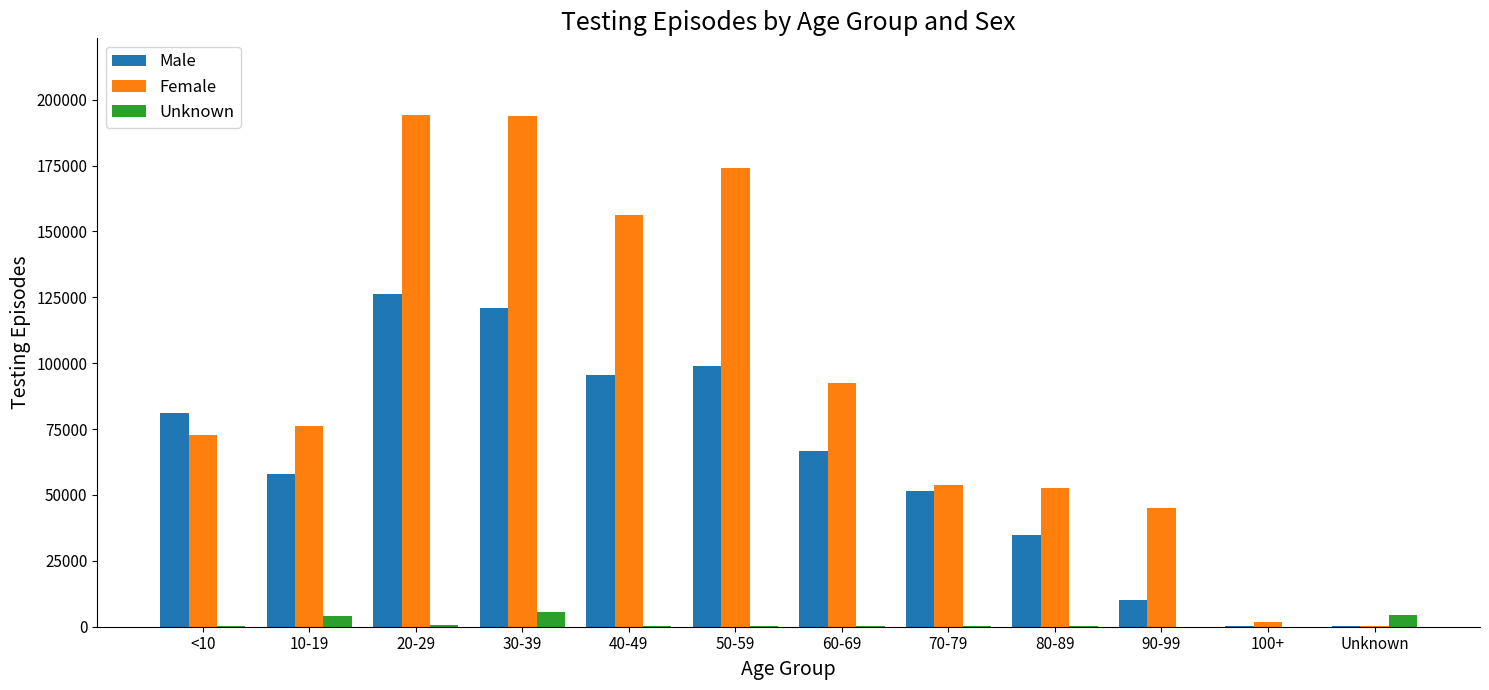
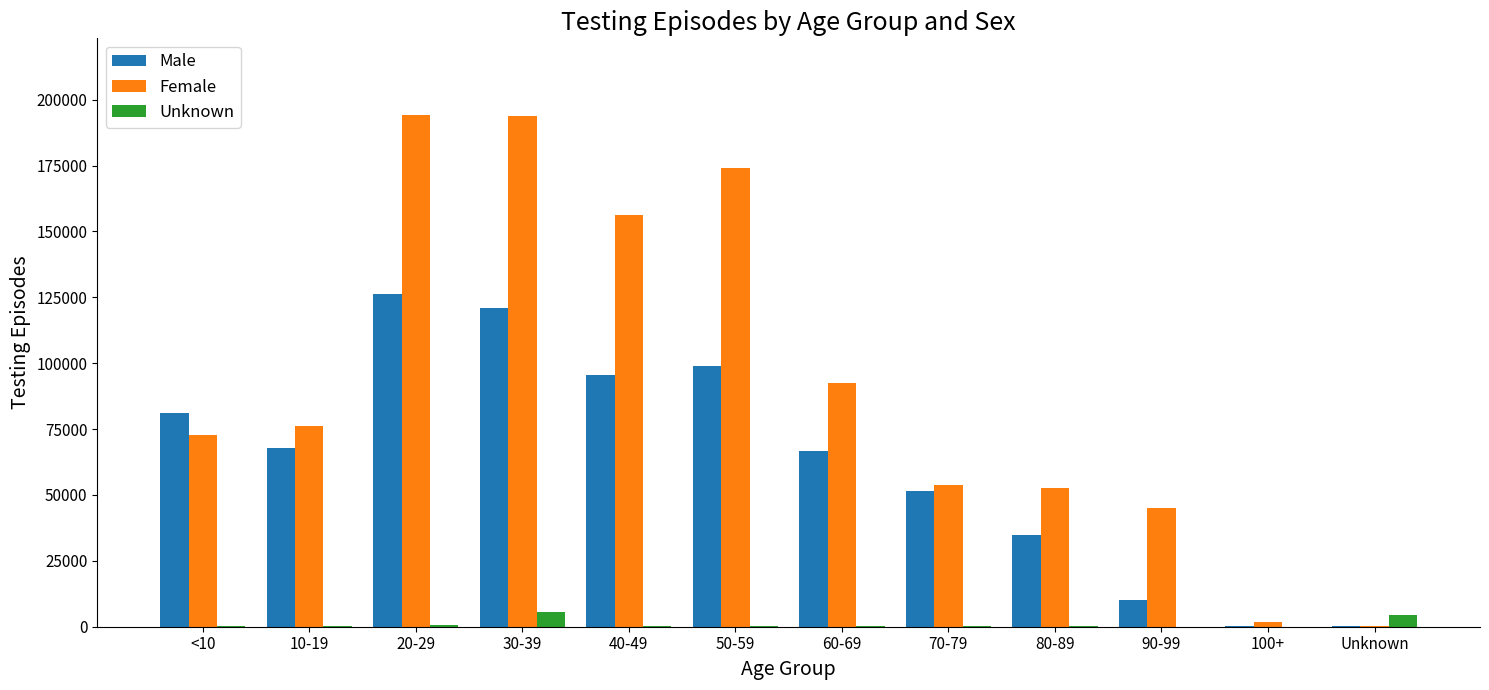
  {
    "Male": {
      "<10": 81000,
-     "10-19": 58000,
+     "10-19": 68000,
      "20-29": 126000,
      "30-39": 121000,
      "40-49": 96000,
      "50-59": 99000,
      "60-69": 67000,
      "70-79": 51000,
      "80-89": 35000,
      "90-99": 10000
    },
    "Female": {
      "<10": 73000,
      "10-19": 76000,
      "20-29": 194000,
      "30-39": 194000,
      "40-49": 156000,
      "50-59": 174000,
      "60-69": 92000,
      "70-79": 54000,
      "80-89": 52000,
      "90-99": 45000,
      "100+": 2000
    },
    "Unknown": {
-     "10-19": 4000,
+     "10-19": 0,
      "30-39": 5000,
      "Unknown": 4000
    }
  }
